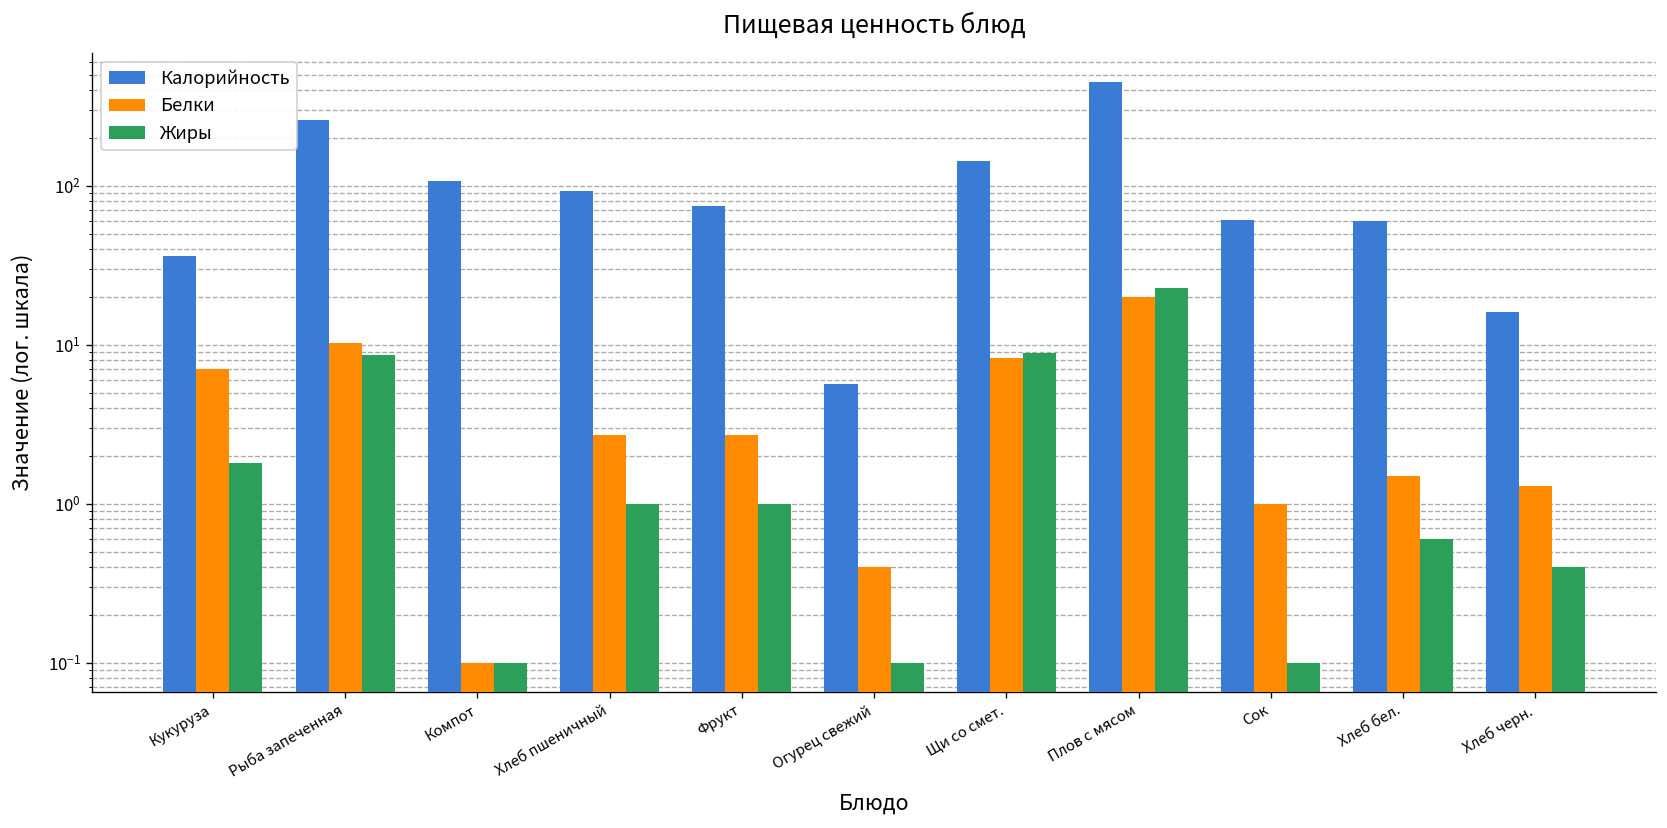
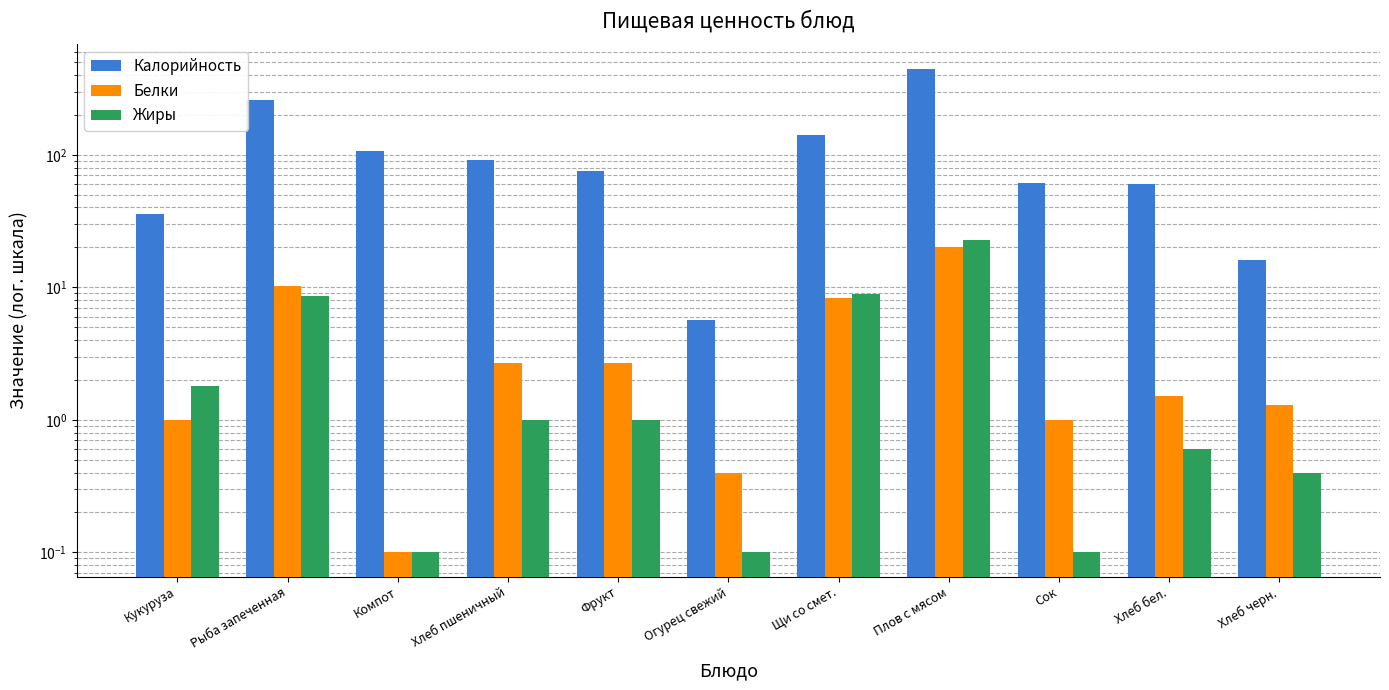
  {
    "Калорийность": {
      "Кукуруза": 36,
      "Рыба запеченная": 260,
      "Компот": 110,
      "Хлеб пшеничный": 90,
      "Фрукт": 80,
      "Огурец свежий": 5.7,
      "Щи со смет.": 140,
      "Плов с мясом": 450,
      "Сок": 60,
      "Хлеб бел.": 60,
      "Хлеб черн.": 16
    },
    "Белки": {
-     "Кукуруза": 7,
+     "Кукуруза": 1,
      "Рыба запеченная": 10,
      "Компот": 0.10,
      "Хлеб пшеничный": 2.7,
      "Фрукт": 2.7,
      "Огурец свежий": 0.40,
      "Щи со смет.": 8,
      "Плов с мясом": 20,
      "Сок": 1,
      "Хлеб бел.": 1.5,
      "Хлеб черн.": 1.3
    },
    "Жиры": {
      "Кукуруза": 1.8,
      "Рыба запеченная": 9,
      "Компот": 0.10,
      "Хлеб пшеничный": 1,
      "Фрукт": 1,
      "Огурец свежий": 0.10,
      "Щи со смет.": 9,
      "Плов с мясом": 23,
      "Сок": 0.10,
      "Хлеб бел.": 0.6,
      "Хлеб черн.": 0.40
    }
  }
